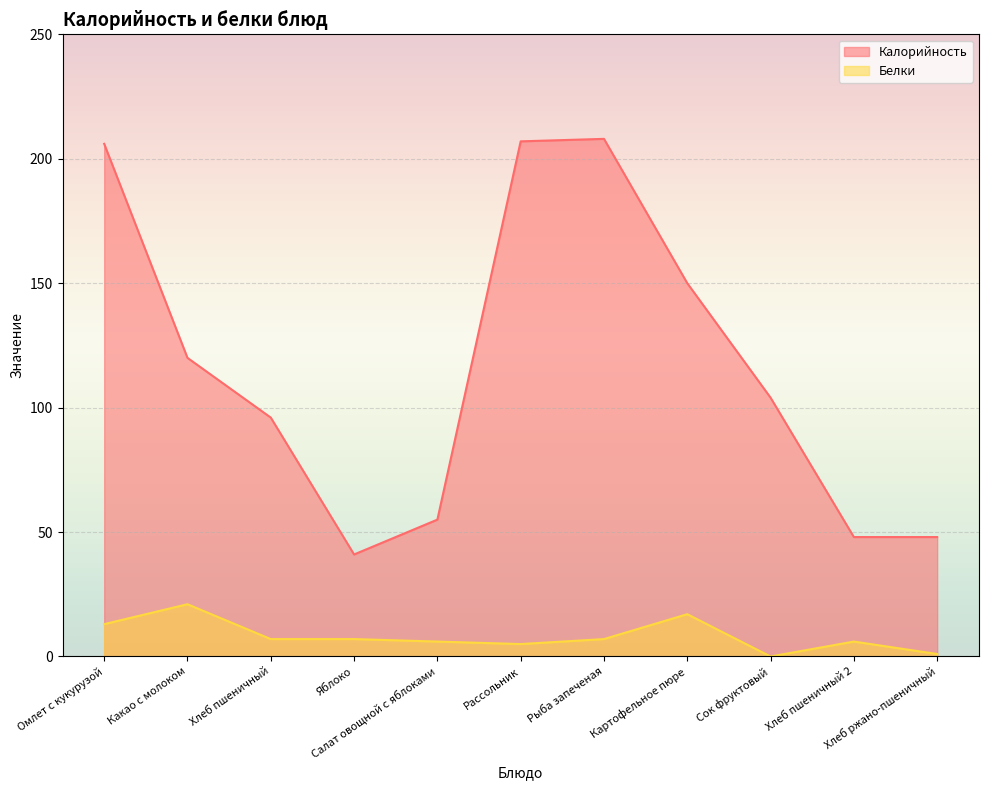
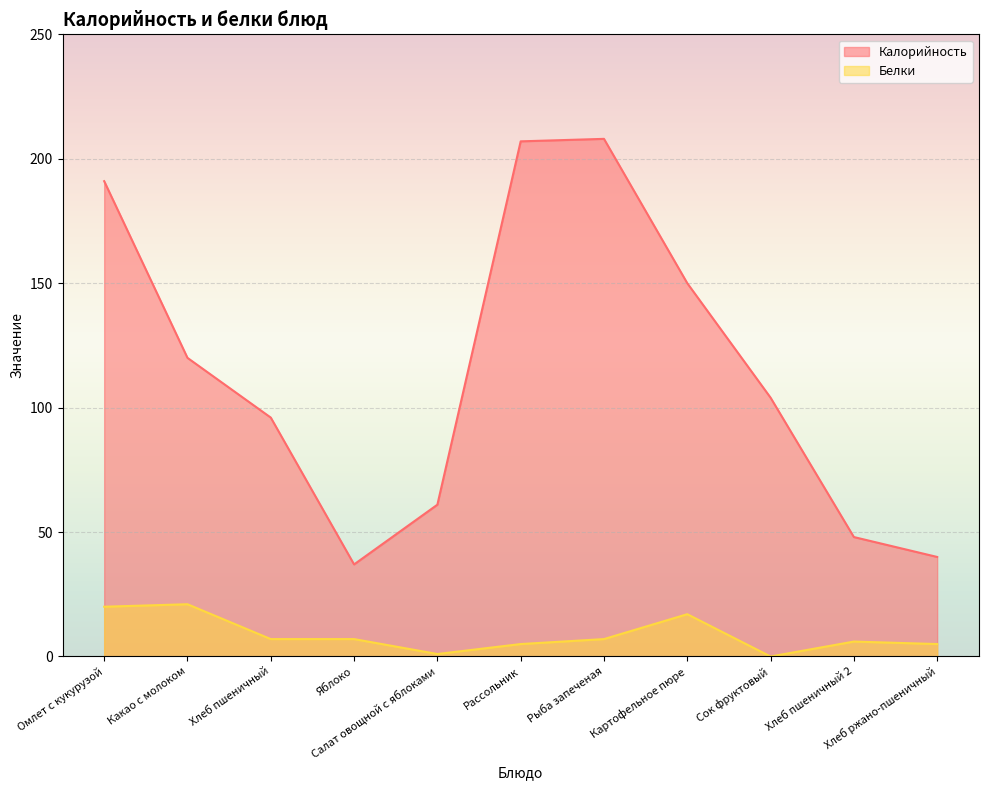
  {
    "Калорийность": {
-     "Омлет с кукурузой": 206,
+     "Омлет с кукурузой": 191,
      "Какао с молоком": 120,
      "Хлеб пшеничный": 96,
-     "Яблоко": 41,
-     "Салат овощной с яблоками": 55,
+     "Яблоко": 37,
+     "Салат овощной с яблоками": 61,
      "Рассольник": 207,
      "Рыба запеченая": 208,
      "Картофельное пюре": 150,
      "Сок фруктовый": 104,
      "Хлеб пшеничный 2": 48,
-     "Хлеб ржано-пшеничный": 48
+     "Хлеб ржано-пшеничный": 40
    },
    "Белки": {
-     "Омлет с кукурузой": 13,
+     "Омлет с кукурузой": 20,
      "Какао с молоком": 21,
      "Хлеб пшеничный": 7,
      "Яблоко": 7,
-     "Салат овощной с яблоками": 6,
+     "Салат овощной с яблоками": 1,
      "Рассольник": 5,
      "Рыба запеченая": 7,
      "Картофельное пюре": 17,
      "Сок фруктовый": 0,
      "Хлеб пшеничный 2": 6,
-     "Хлеб ржано-пшеничный": 1
+     "Хлеб ржано-пшеничный": 5
    }
  }
